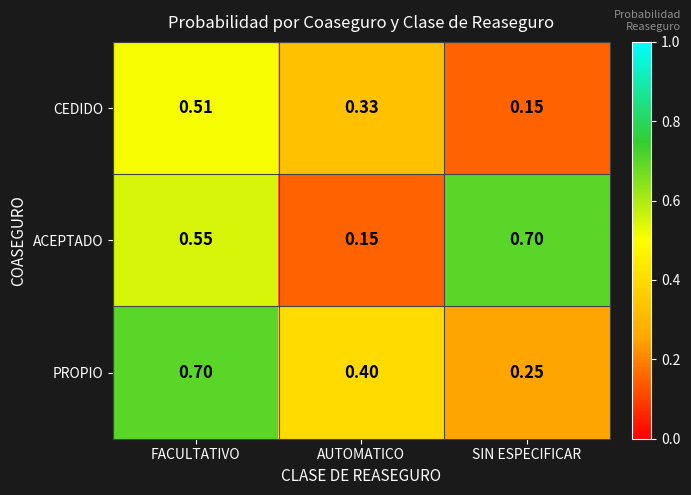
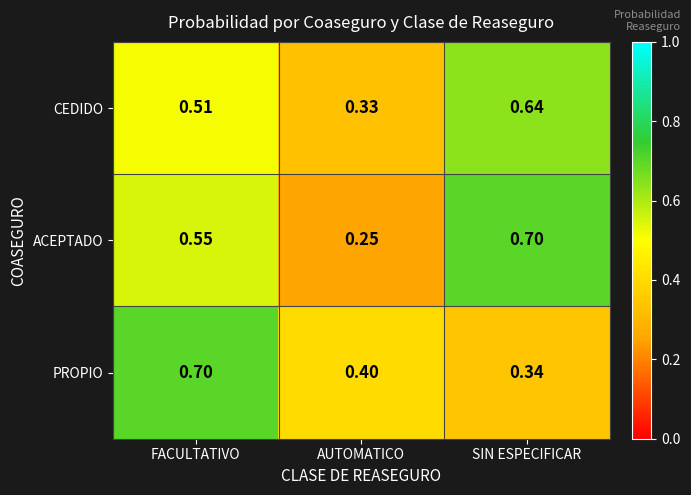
  {
    "CEDIDO": {
      "FACULTATIVO": 0.51,
      "AUTOMATICO": 0.33,
-     "SIN ESPECIFICAR": 0.15
+     "SIN ESPECIFICAR": 0.64
    },
    "ACEPTADO": {
      "FACULTATIVO": 0.55,
-     "AUTOMATICO": 0.15,
+     "AUTOMATICO": 0.25,
      "SIN ESPECIFICAR": 0.70
    },
    "PROPIO": {
      "FACULTATIVO": 0.70,
      "AUTOMATICO": 0.40,
-     "SIN ESPECIFICAR": 0.25
+     "SIN ESPECIFICAR": 0.34
    }
  }
